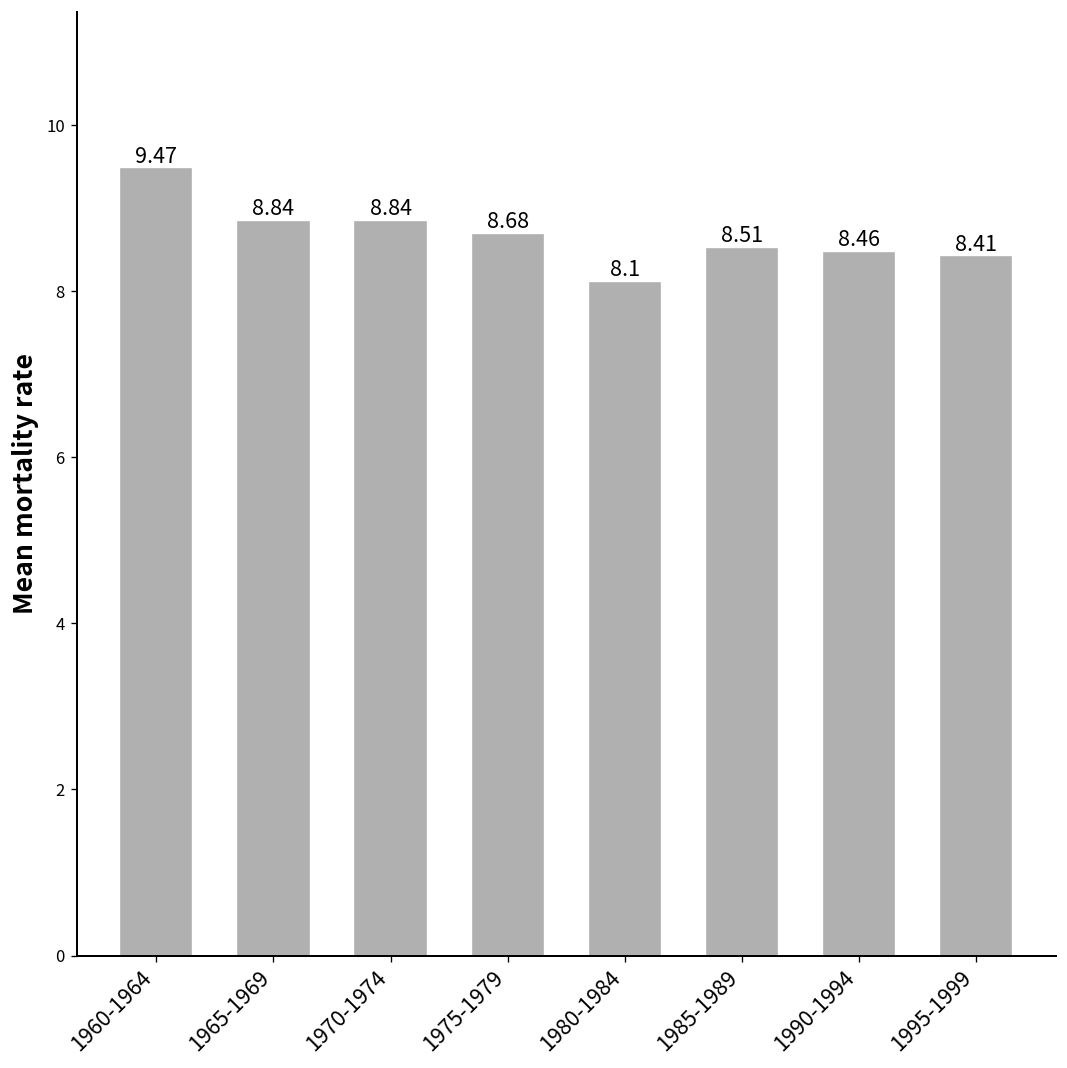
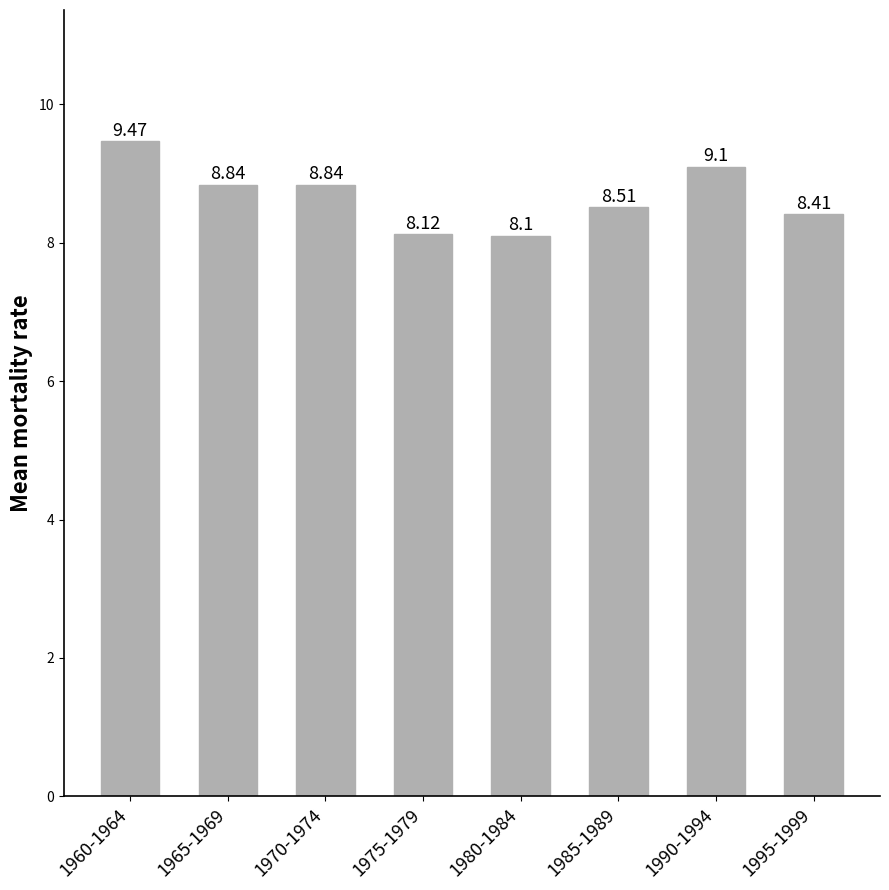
  {
    "1960-1964": 9.47,
    "1965-1969": 8.84,
    "1970-1974": 8.84,
-   "1975-1979": 8.68,
+   "1975-1979": 8.12,
    "1980-1984": 8.1,
    "1985-1989": 8.51,
-   "1990-1994": 8.46,
+   "1990-1994": 9.1,
    "1995-1999": 8.41
  }
